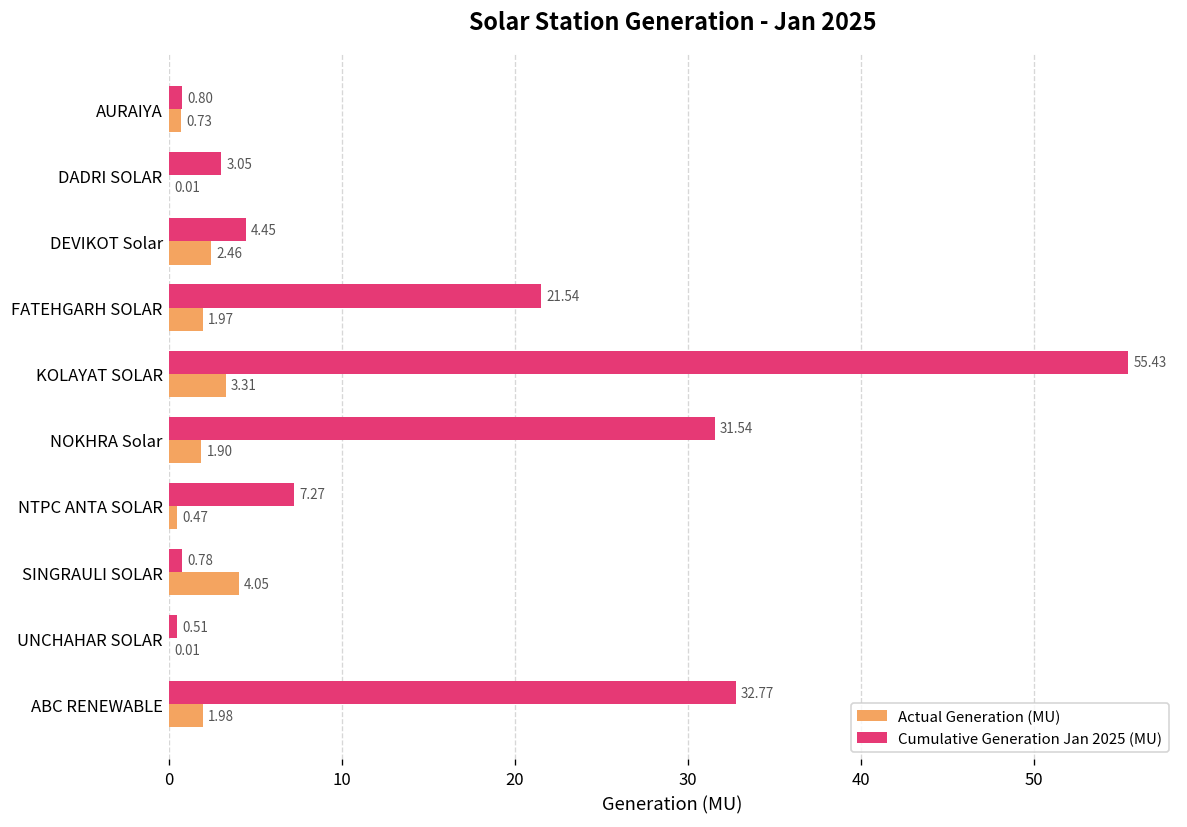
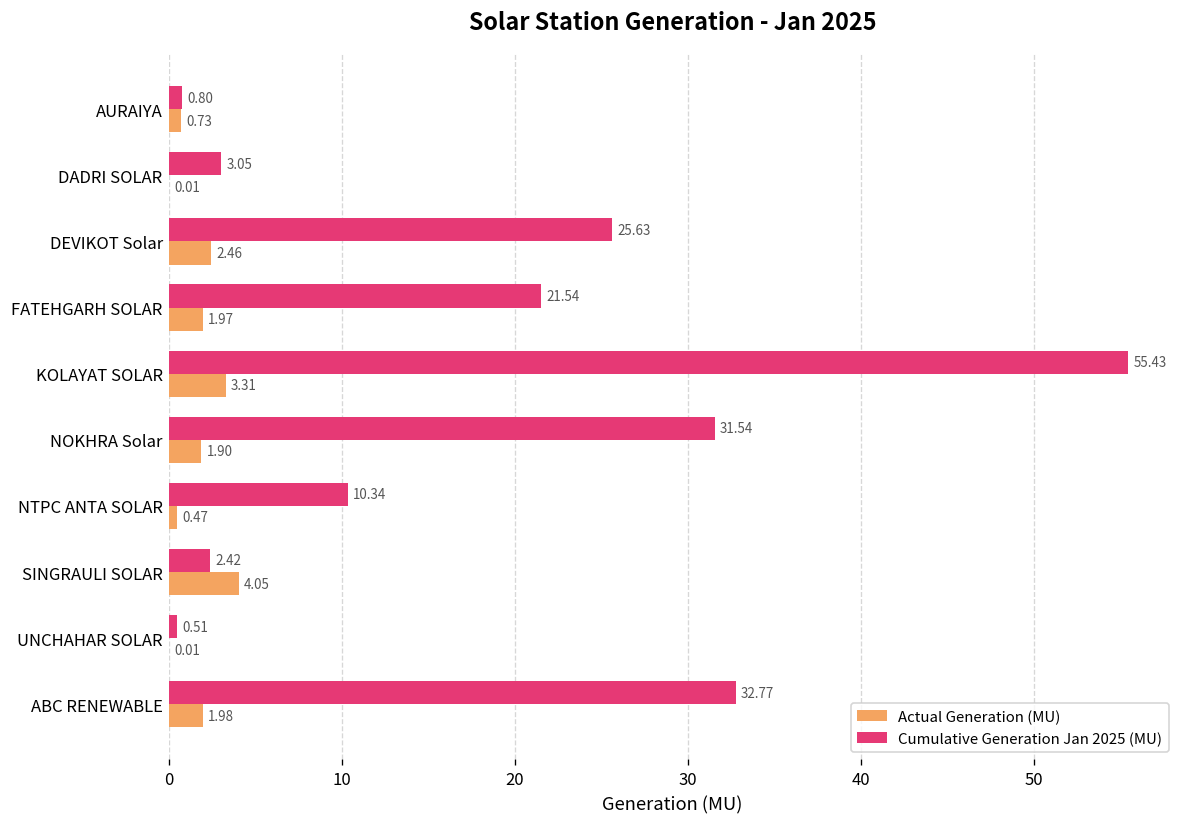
  {
    "Actual Generation (MU)": {
      "AURAIYA": 0.73,
      "DADRI SOLAR": 0.01,
      "DEVIKOT Solar": 2.46,
      "FATEHGARH SOLAR": 1.97,
      "KOLAYAT SOLAR": 3.31,
      "NOKHRA Solar": 1.90,
      "NTPC ANTA SOLAR": 0.47,
      "SINGRAULI SOLAR": 4.05,
      "UNCHAHAR SOLAR": 0.01,
      "ABC RENEWABLE": 1.98
    },
    "Cumulative Generation Jan 2025 (MU)": {
      "AURAIYA": 0.80,
      "DADRI SOLAR": 3.05,
-     "DEVIKOT Solar": 4.45,
+     "DEVIKOT Solar": 25.63,
      "FATEHGARH SOLAR": 21.54,
      "KOLAYAT SOLAR": 55.43,
      "NOKHRA Solar": 31.54,
-     "NTPC ANTA SOLAR": 7.27,
-     "SINGRAULI SOLAR": 0.78,
+     "NTPC ANTA SOLAR": 10.34,
+     "SINGRAULI SOLAR": 2.42,
      "UNCHAHAR SOLAR": 0.51,
      "ABC RENEWABLE": 32.77
    }
  }
